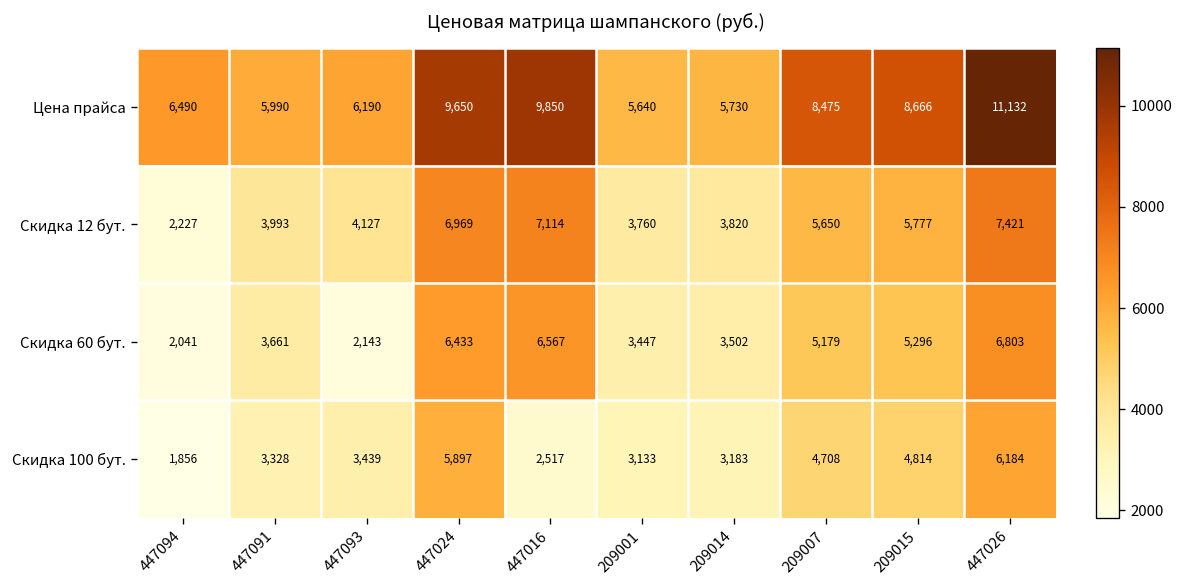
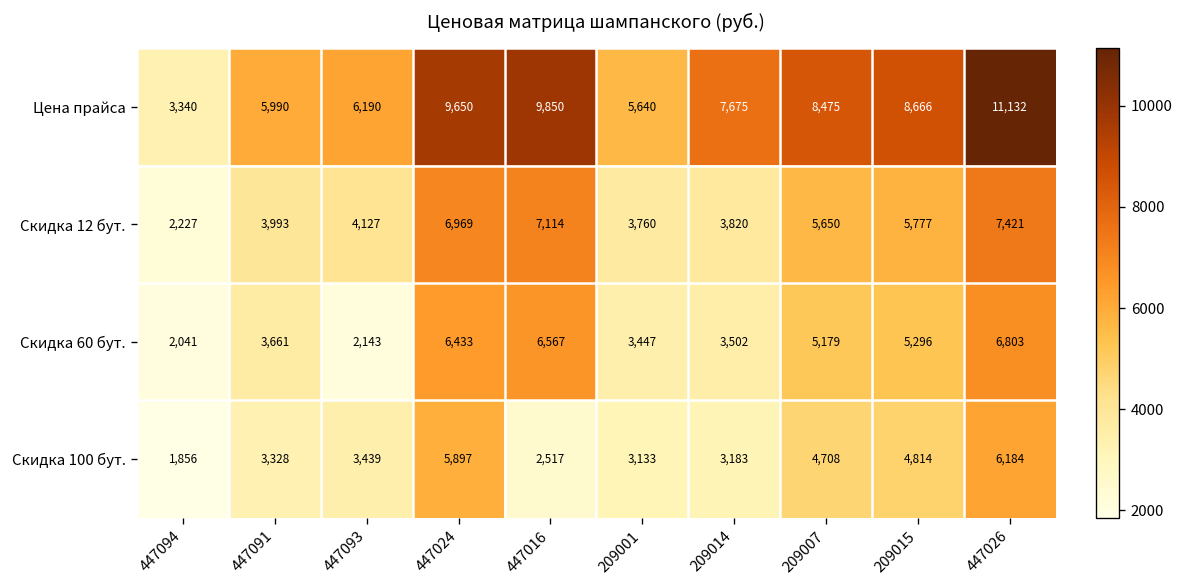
  {
    "Цена прайса": {
-     "447094": "6,490",
+     "447094": "3,340",
      "447091": "5,990",
      "447093": "6,190",
      "447024": "9,650",
      "447016": "9,850",
      "209001": "5,640",
-     "209014": "5,730",
+     "209014": "7,675",
      "209007": "8,475",
      "209015": "8,666",
      "447026": "11,132"
    },
    "Скидка 12 бут.": {
      "447094": "2,227",
      "447091": "3,993",
      "447093": "4,127",
      "447024": "6,969",
      "447016": "7,114",
      "209001": "3,760",
      "209014": "3,820",
      "209007": "5,650",
      "209015": "5,777",
      "447026": "7,421"
    },
    "Скидка 60 бут.": {
      "447094": "2,041",
      "447091": "3,661",
      "447093": "2,143",
      "447024": "6,433",
      "447016": "6,567",
      "209001": "3,447",
      "209014": "3,502",
      "209007": "5,179",
      "209015": "5,296",
      "447026": "6,803"
    },
    "Скидка 100 бут.": {
      "447094": "1,856",
      "447091": "3,328",
      "447093": "3,439",
      "447024": "5,897",
      "447016": "2,517",
      "209001": "3,133",
      "209014": "3,183",
      "209007": "4,708",
      "209015": "4,814",
      "447026": "6,184"
    }
  }
